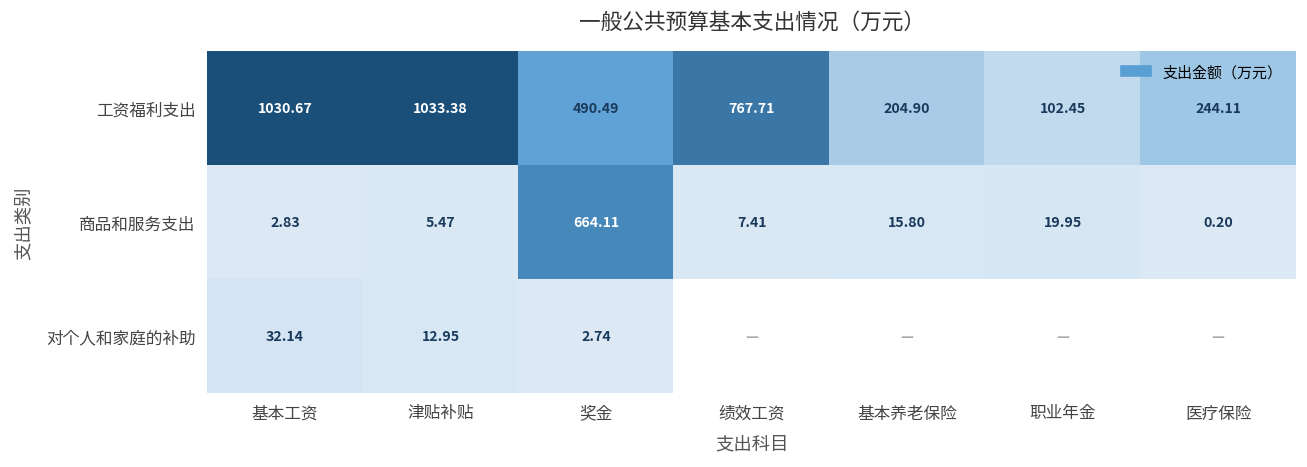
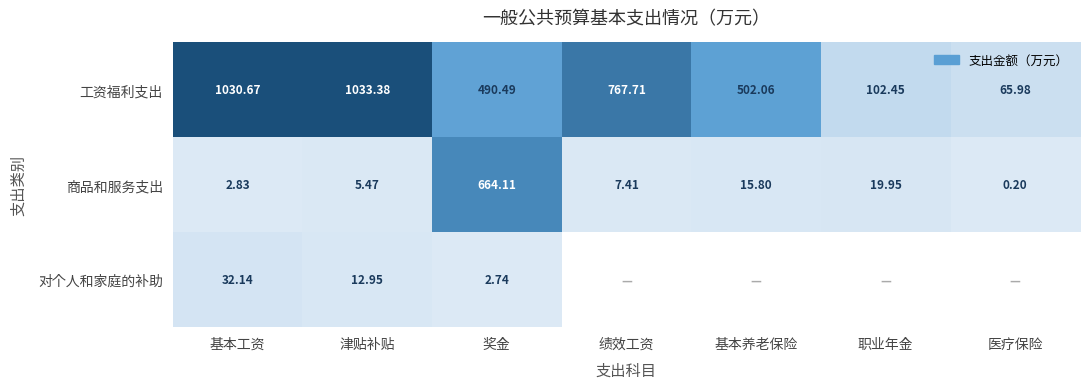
  {
    "工资福利支出": {
      "基本工资": 1030.67,
      "津贴补贴": 1033.38,
      "奖金": 490.49,
      "绩效工资": 767.71,
-     "基本养老保险": 204.90,
+     "基本养老保险": 502.06,
      "职业年金": 102.45,
-     "医疗保险": 244.11
+     "医疗保险": 65.98
    },
    "商品和服务支出": {
      "基本工资": 2.83,
      "津贴补贴": 5.47,
      "奖金": 664.11,
      "绩效工资": 7.41,
      "基本养老保险": 15.80,
      "职业年金": 19.95,
      "医疗保险": 0.20
    },
    "对个人和家庭的补助": {
      "基本工资": 32.14,
      "津贴补贴": 12.95,
      "奖金": 2.74
    }
  }
